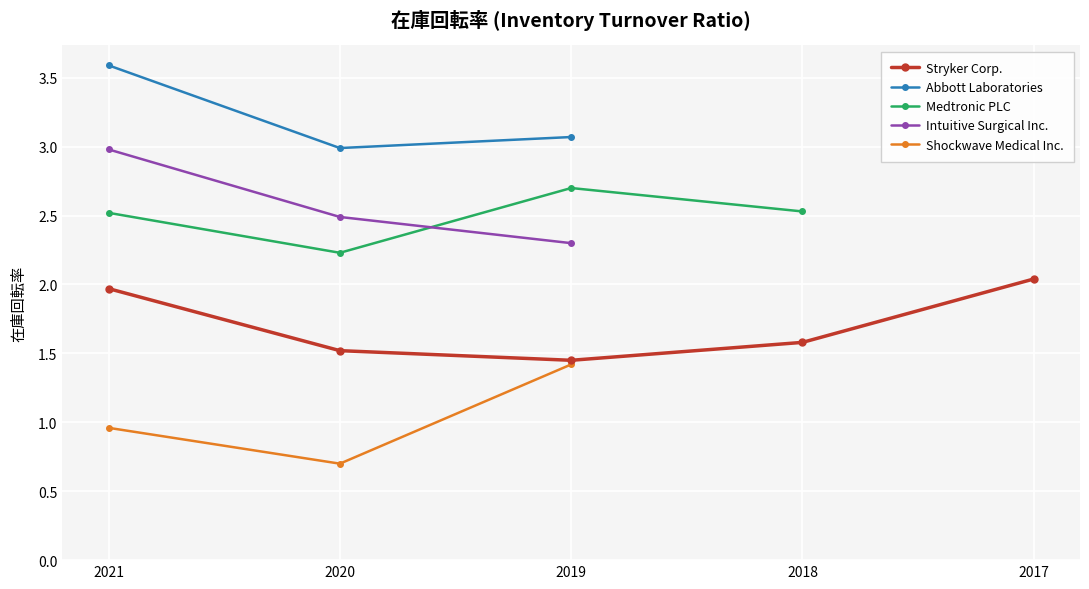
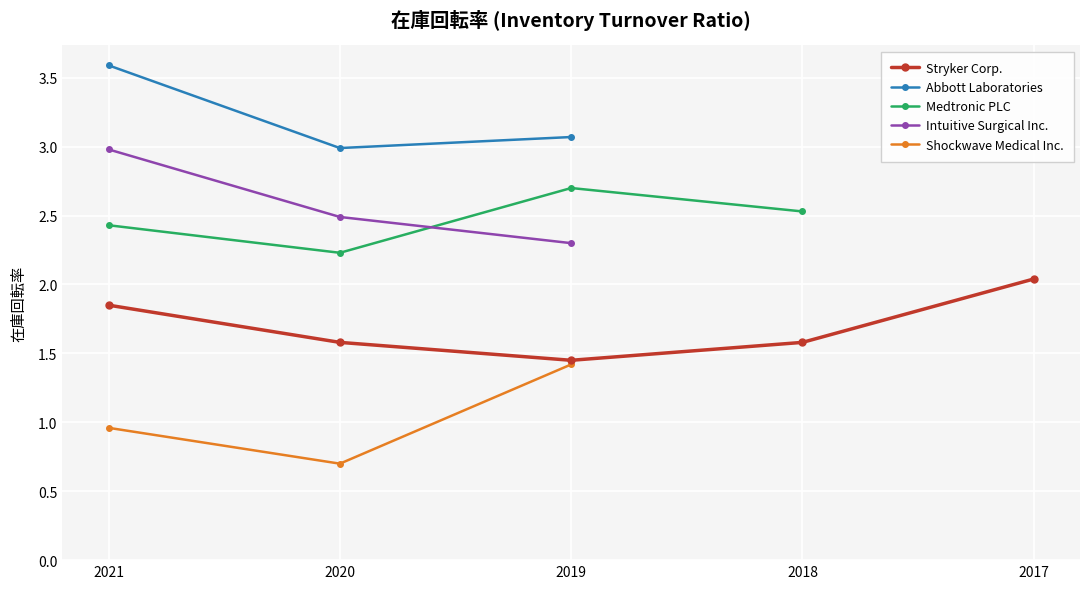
  {
    "Stryker Corp.": {
-     "2021": 1.97,
-     "2020": 1.52,
+     "2021": 1.85,
+     "2020": 1.58,
      "2019": 1.45,
      "2018": 1.58,
      "2017": 2.04
    },
    "Abbott Laboratories": {
      "2021": 3.59,
      "2020": 2.99,
      "2019": 3.07
    },
    "Medtronic PLC": {
-     "2021": 2.52,
+     "2021": 2.43,
      "2020": 2.23,
      "2019": 2.70,
      "2018": 2.53
    },
    "Intuitive Surgical Inc.": {
      "2021": 2.98,
      "2020": 2.49,
      "2019": 2.30
    },
    "Shockwave Medical Inc.": {
      "2021": 0.96,
      "2020": 0.70,
      "2019": 1.42
    }
  }
